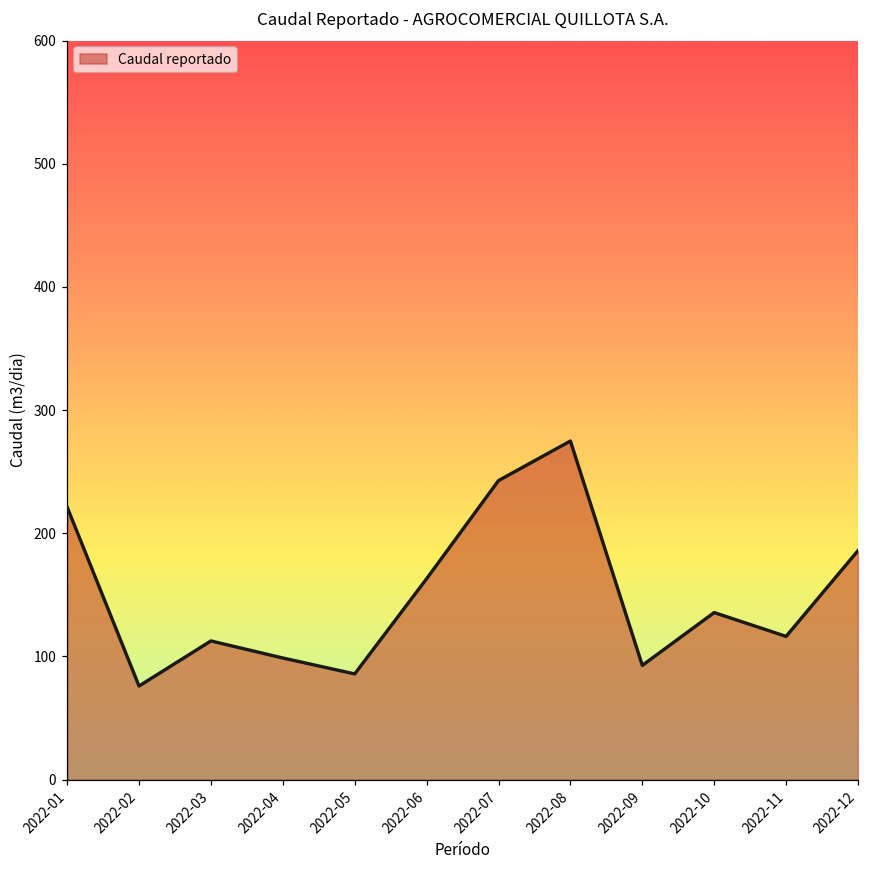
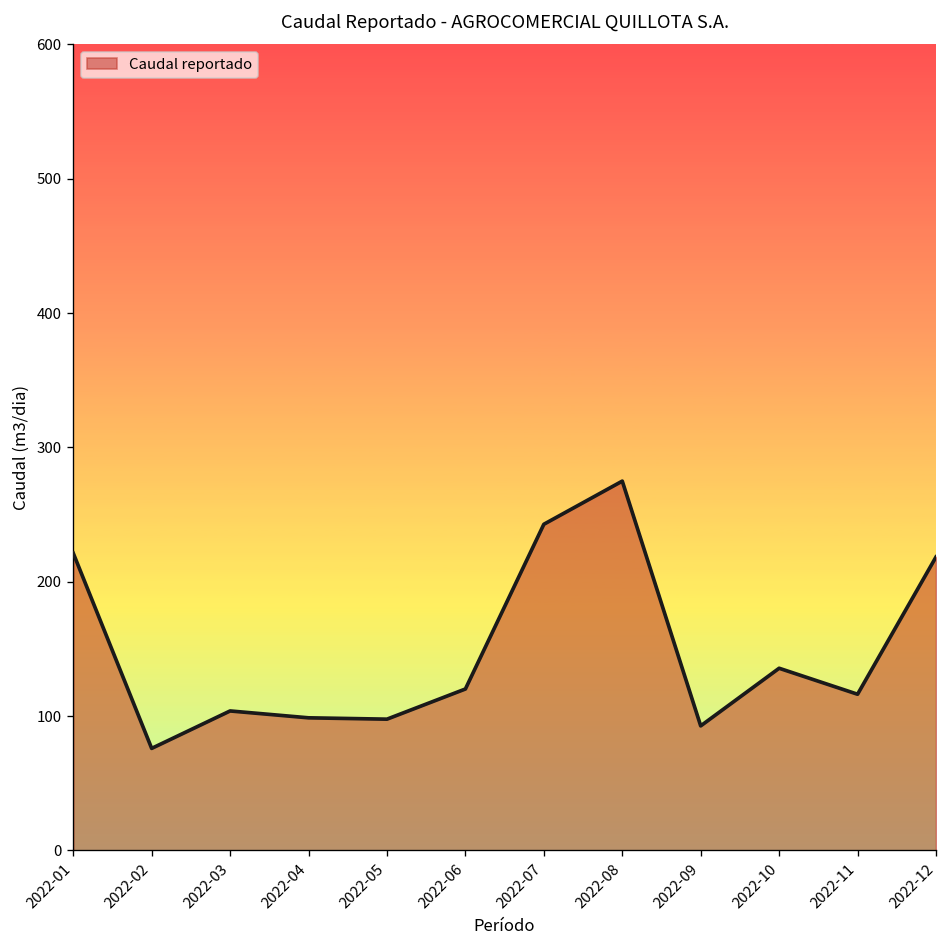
  {
    "2022-01": 221,
    "2022-02": 76,
-   "2022-03": 113,
+   "2022-03": 104,
    "2022-04": 99,
-   "2022-05": 86,
-   "2022-06": 163,
+   "2022-05": 98,
+   "2022-06": 120,
    "2022-07": 243,
    "2022-08": 275,
    "2022-09": 93,
    "2022-10": 136,
    "2022-11": 116,
-   "2022-12": 186
+   "2022-12": 218
  }
